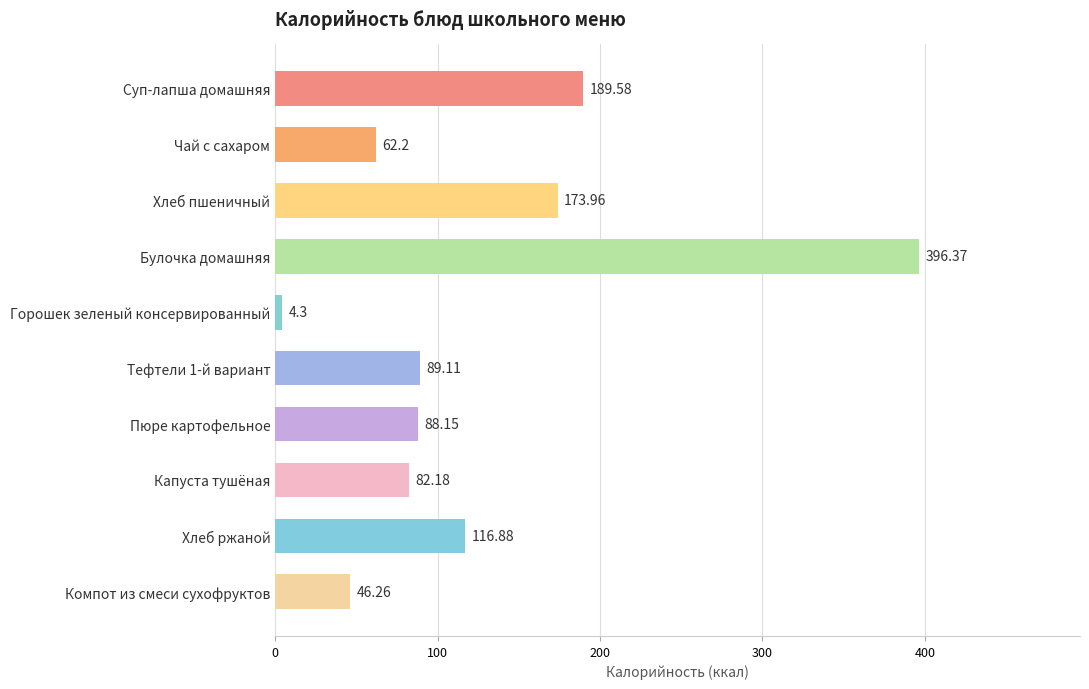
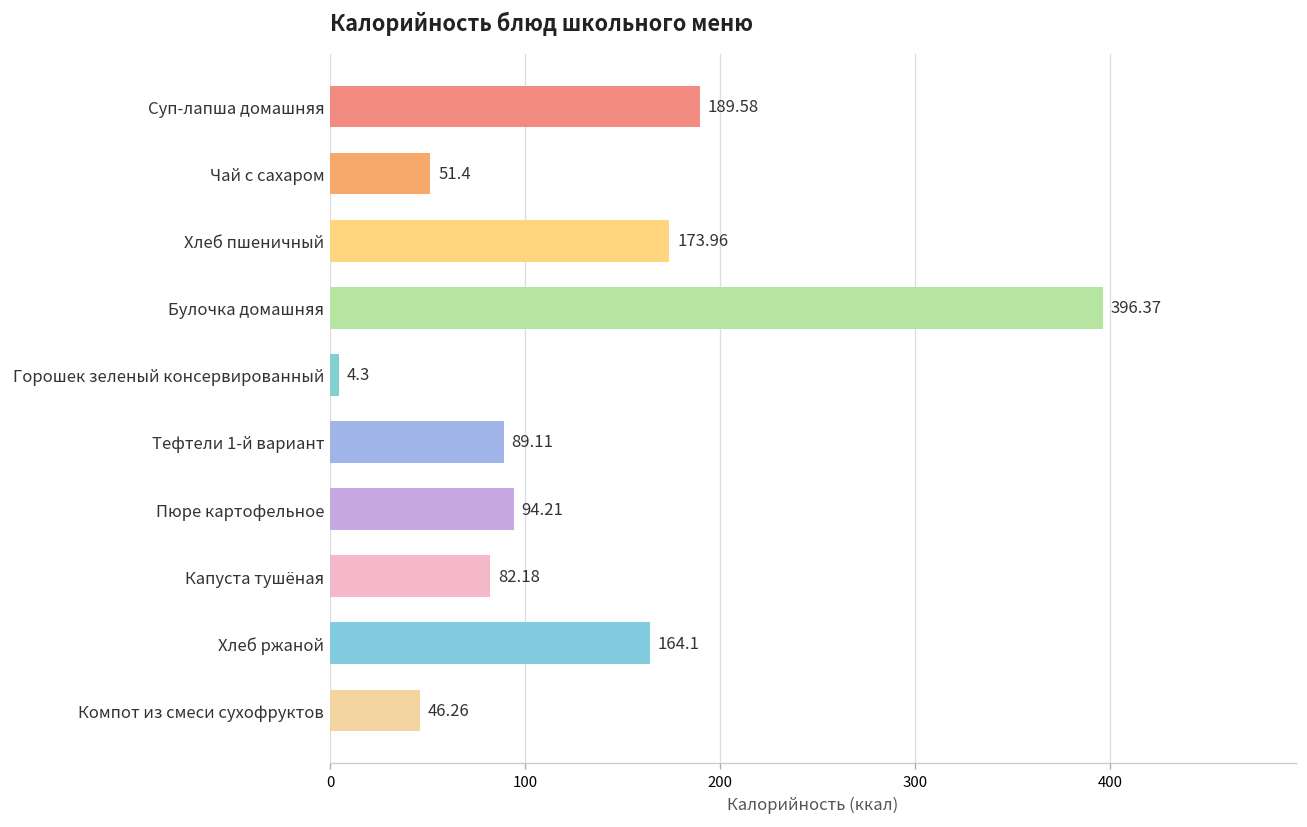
  {
    "Суп-лапша домашняя": 189.58,
-   "Чай с сахаром": 62.2,
+   "Чай с сахаром": 51.4,
    "Хлеб пшеничный": 173.96,
    "Булочка домашняя": 396.37,
    "Горошек зеленый консервированный": 4.3,
    "Тефтели 1-й вариант": 89.11,
-   "Пюре картофельное": 88.15,
+   "Пюре картофельное": 94.21,
    "Капуста тушёная": 82.18,
-   "Хлеб ржаной": 116.88,
+   "Хлеб ржаной": 164.1,
    "Компот из смеси сухофруктов": 46.26
  }
